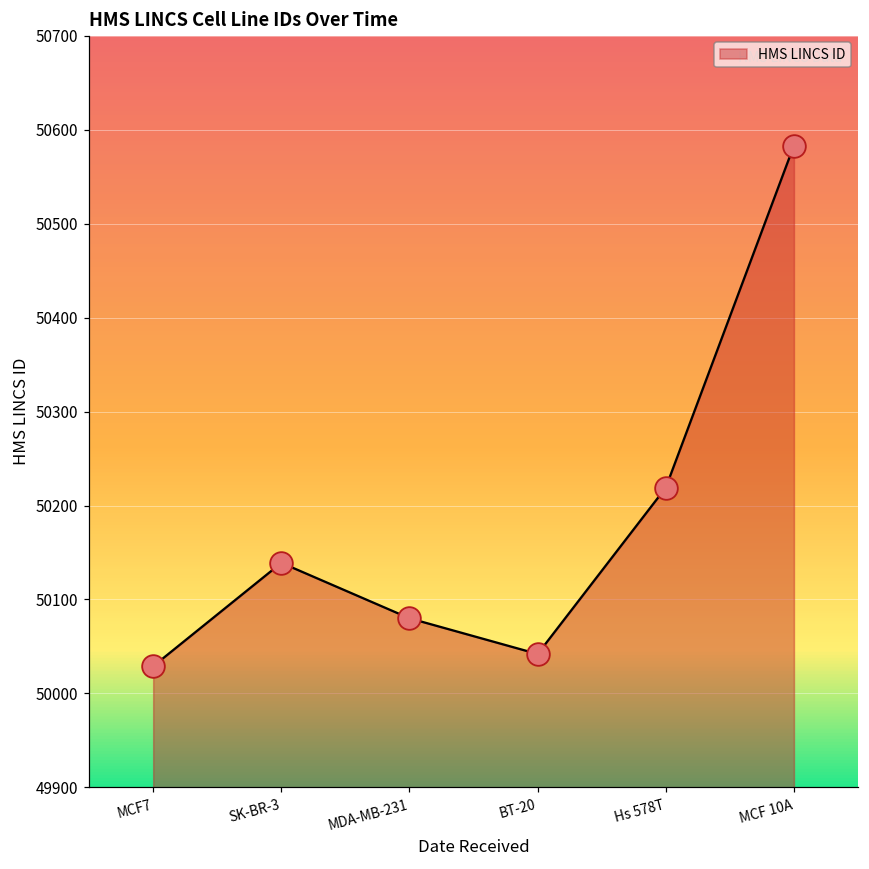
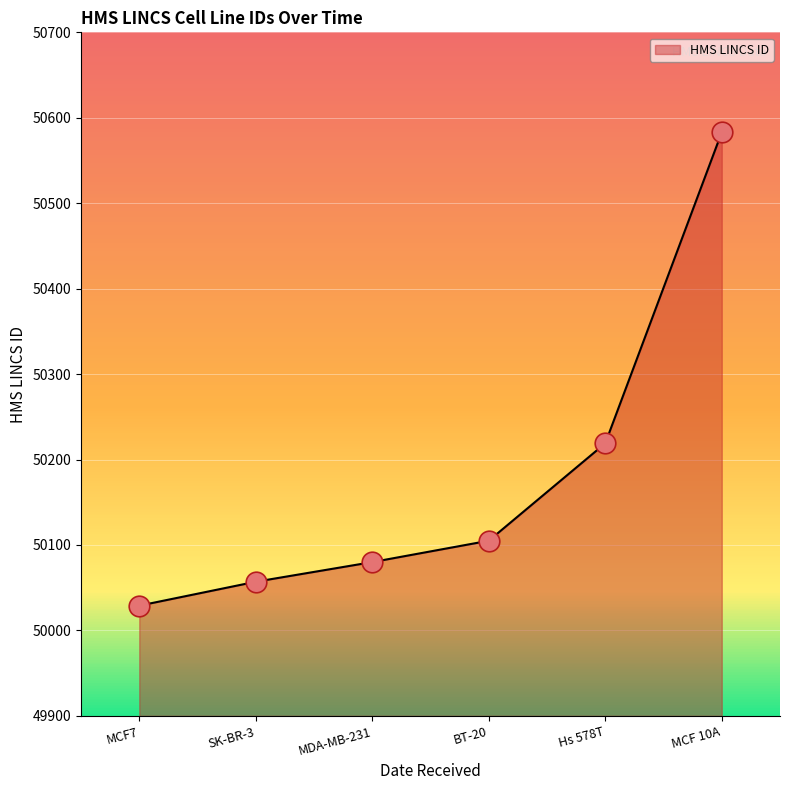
  {
    "MCF7": 50030,
-   "SK-BR-3": 50140,
+   "SK-BR-3": 50060,
    "MDA-MB-231": 50080,
-   "BT-20": 50040,
+   "BT-20": 50110,
    "Hs 578T": 50220,
    "MCF 10A": 50580
  }
